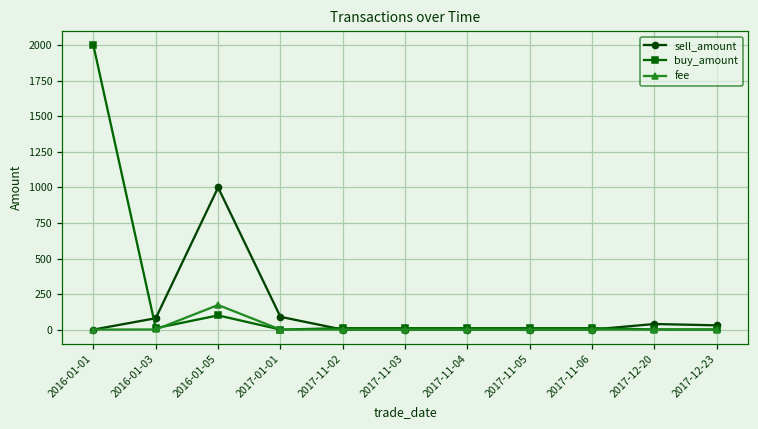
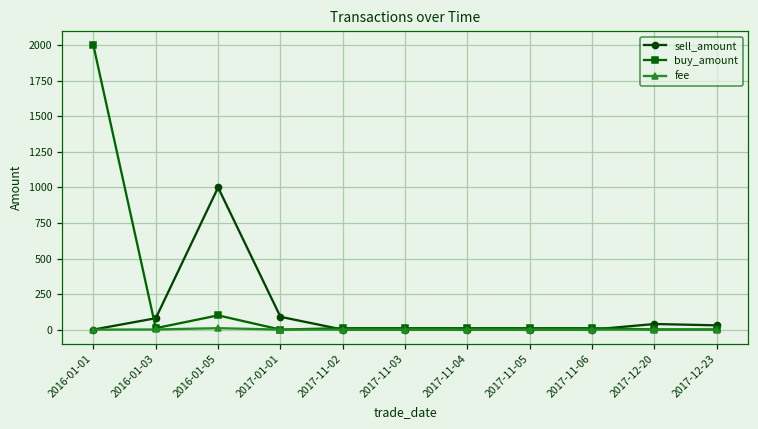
  {
    "fee": {
-     "2016-01-05": 170
+     "2016-01-05": 10
    }
  }
